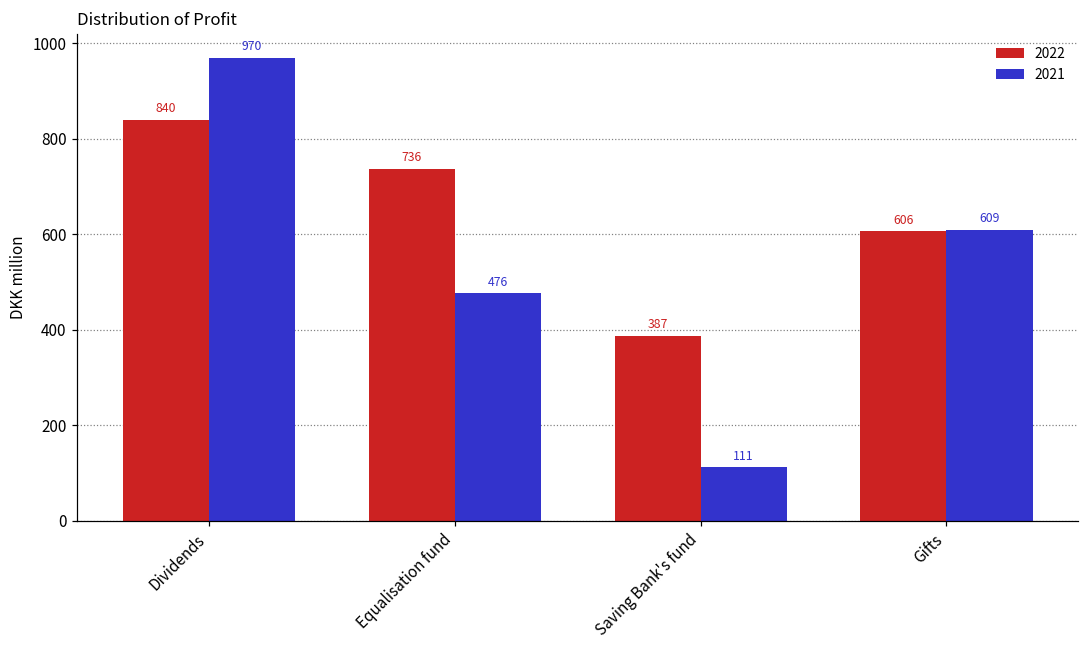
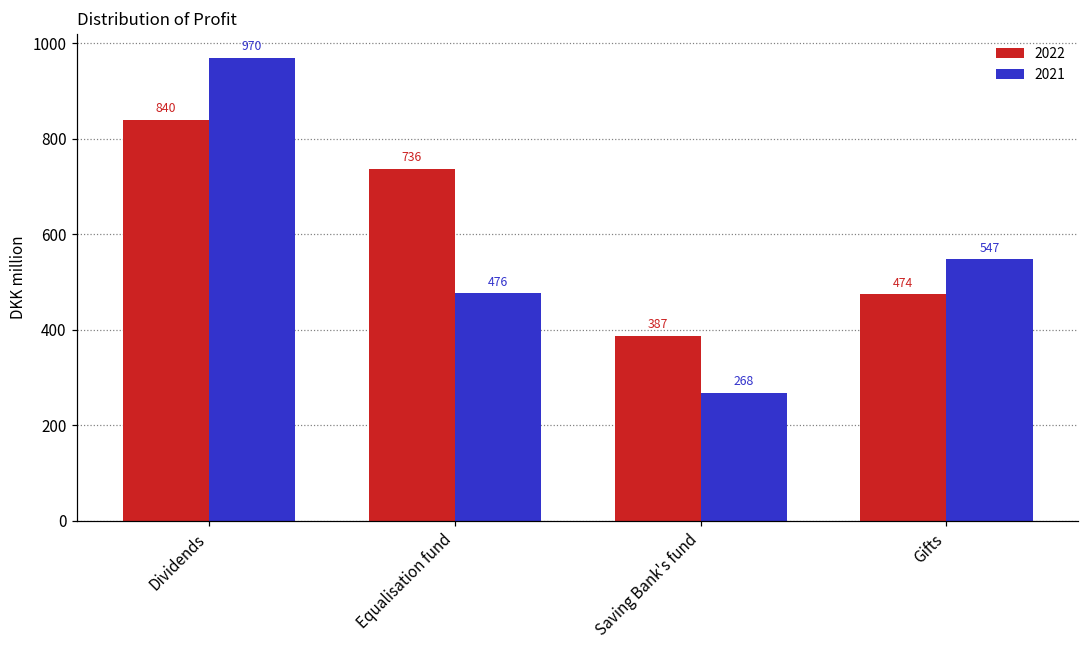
  {
    "2022": {
      "Dividends": 840,
      "Saving Bank's fund": 387,
-     "Gifts": 606
+     "Gifts": 474
    },
    "2021": {
      "Dividends": 970,
      "Equalisation fund": 476,
-     "Saving Bank's fund": 111,
-     "Gifts": 609
+     "Saving Bank's fund": 268,
+     "Gifts": 547
    }
  }
